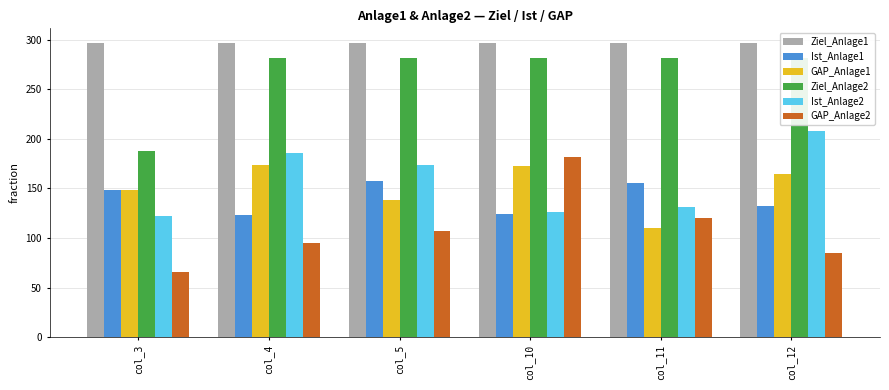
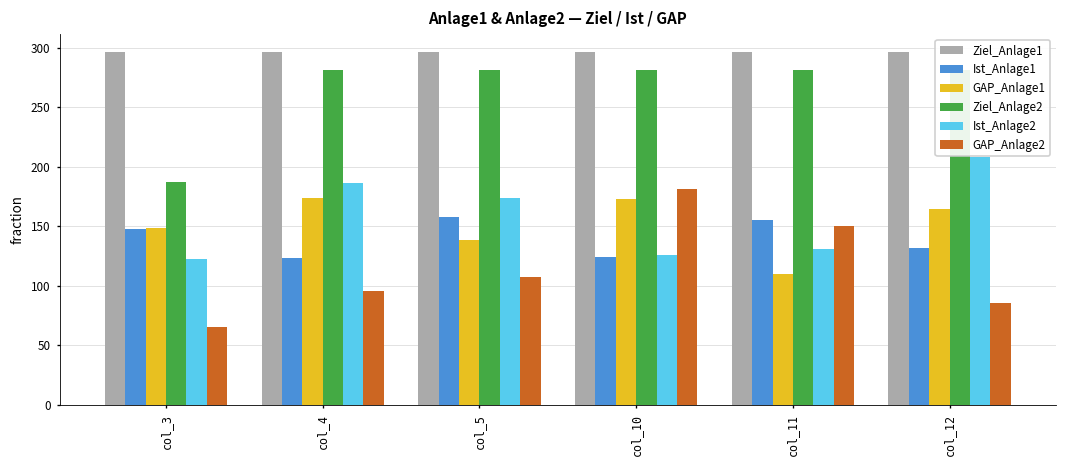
  {
    "Ziel_Anlage1": {
      "col_3": 300,
      "col_4": 300,
      "col_5": 300,
      "col_10": 300,
      "col_11": 300,
      "col_12": 300
    },
    "Ist_Anlage1": {
      "col_3": 150,
      "col_4": 120,
      "col_5": 160,
      "col_10": 120,
      "col_11": 160,
      "col_12": 130
    },
    "GAP_Anlage1": {
      "col_3": 150,
      "col_4": 170,
      "col_5": 140,
      "col_10": 170,
      "col_11": 110,
      "col_12": 160
    },
    "Ziel_Anlage2": {
      "col_3": 190,
      "col_4": 280,
      "col_5": 280,
      "col_10": 280,
      "col_11": 280
    },
    "Ist_Anlage2": {
      "col_3": 120,
      "col_4": 190,
      "col_5": 170,
      "col_10": 130,
      "col_11": 130,
      "col_12": 210
    },
    "GAP_Anlage2": {
      "col_3": 70,
      "col_4": 100,
      "col_5": 110,
      "col_10": 180,
-     "col_11": 120,
+     "col_11": 150,
      "col_12": 90
    }
  }
